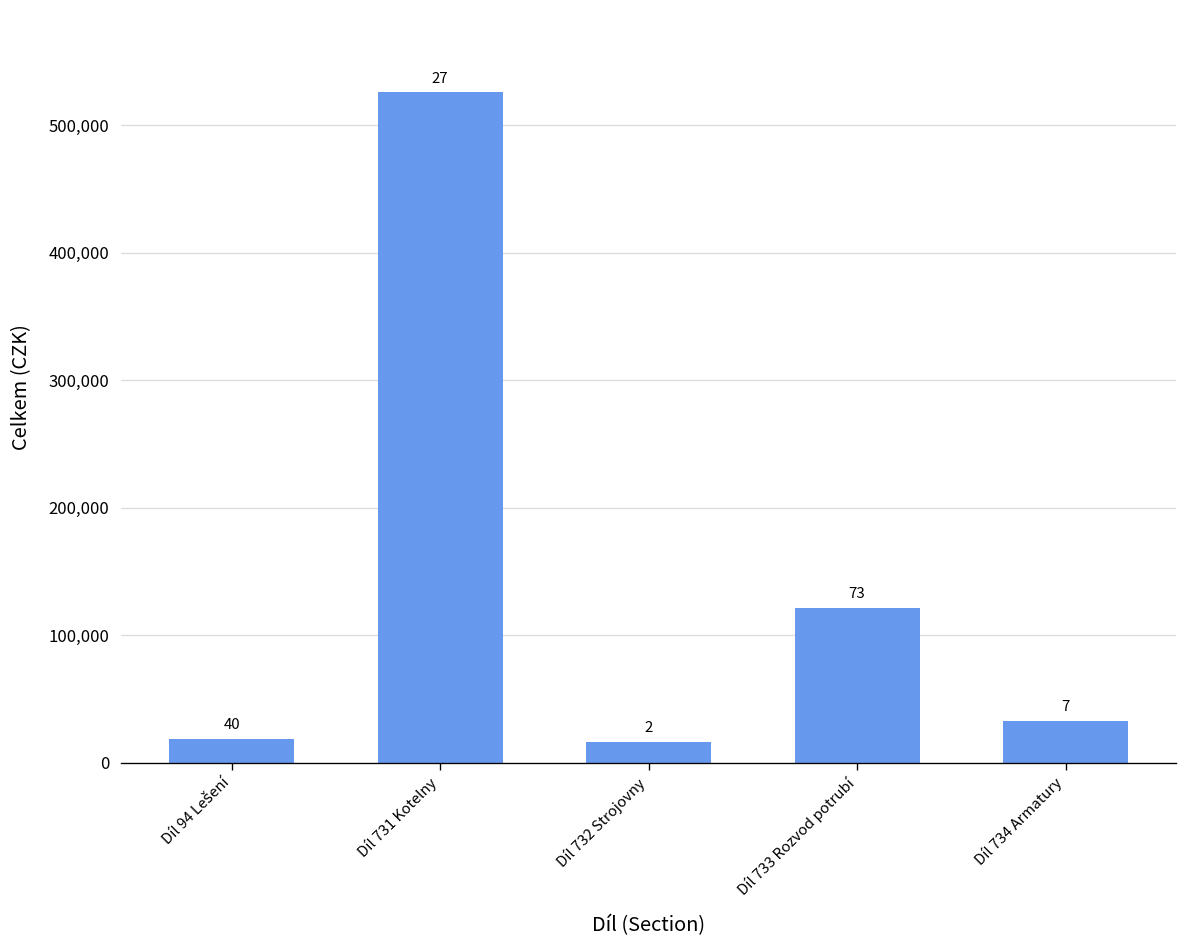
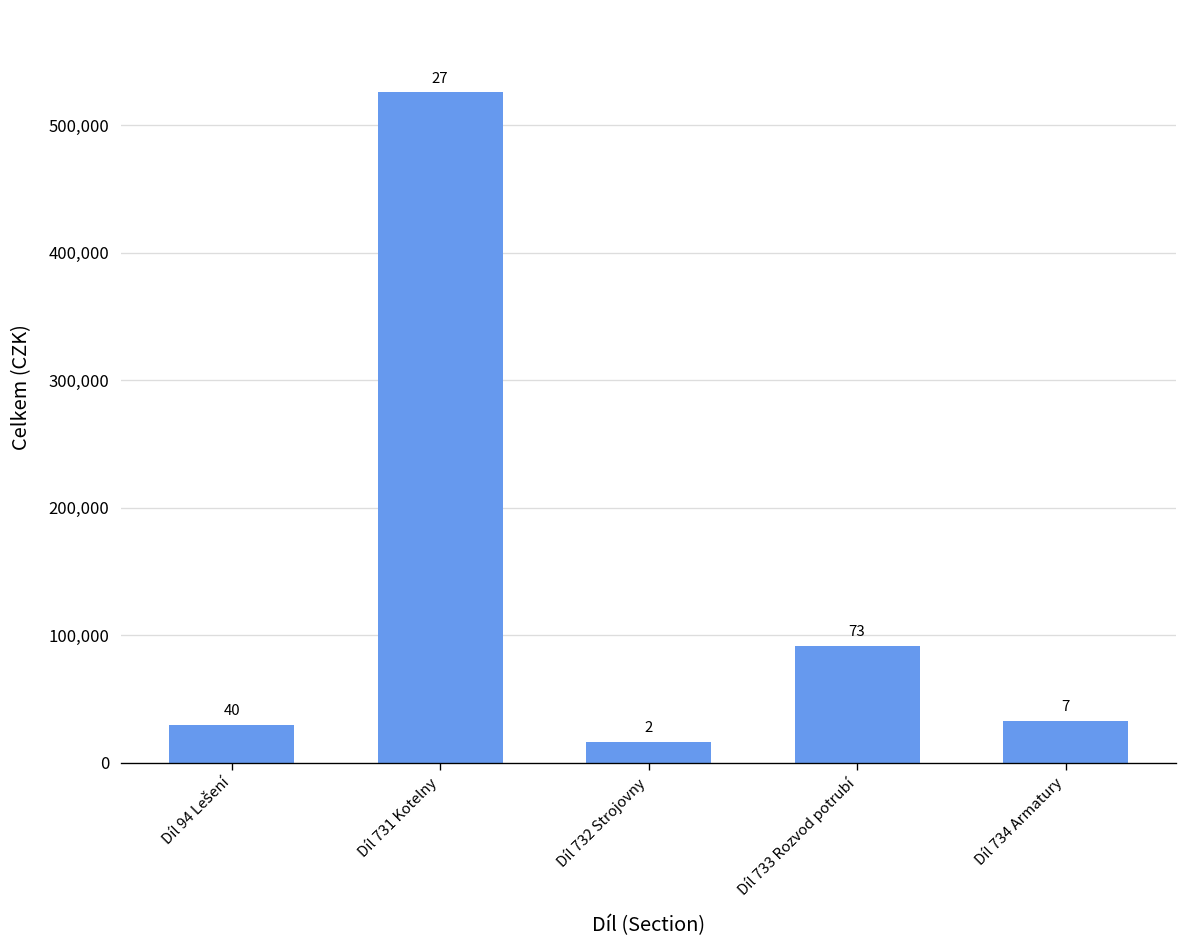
  {
-   "Díl 94 Lešení": "19,000",
-   "Díl 733 Rozvod potrubí": "122,000"
+   "Díl 94 Lešení": "30,000",
+   "Díl 733 Rozvod potrubí": "92,000"
  }
